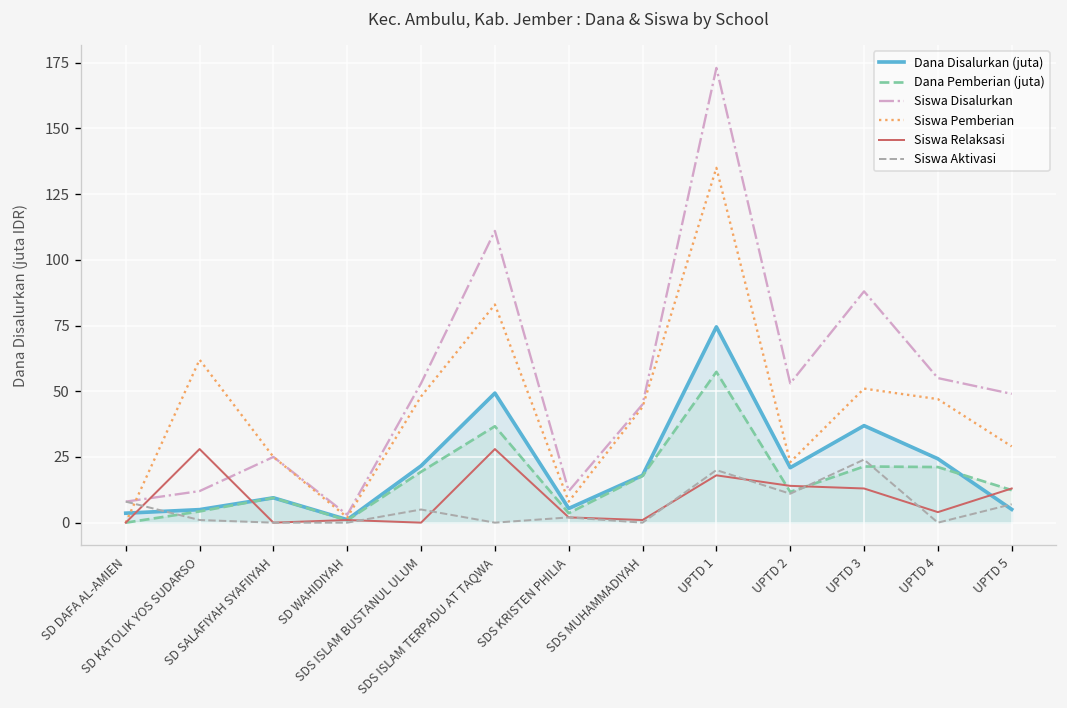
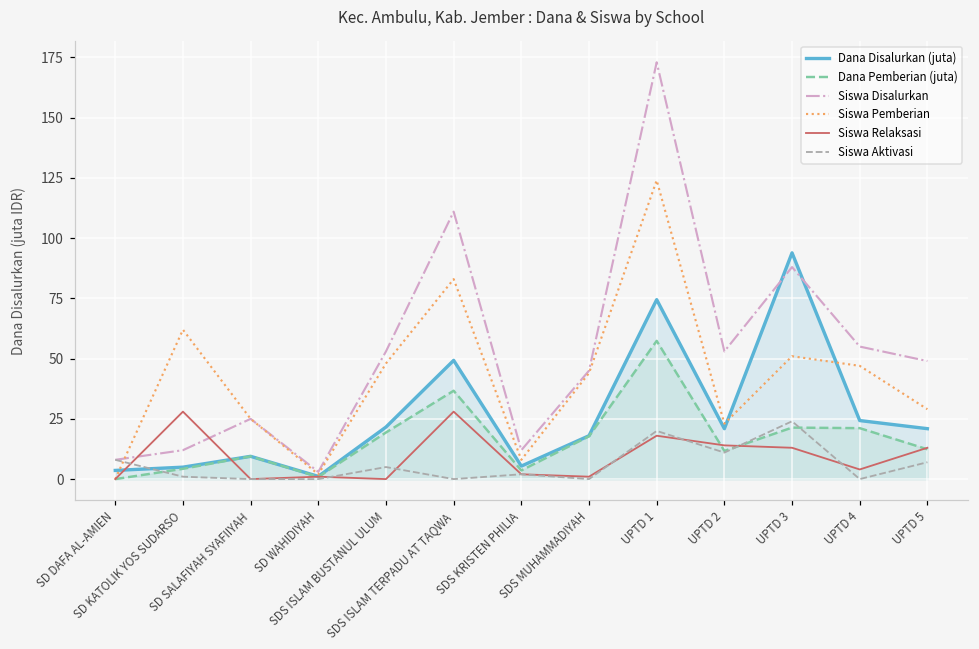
  {
    "Dana Disalurkan (juta)": {
      "SD DAFA AL-AMIEN": 4,
      "SDS ISLAM BUSTANUL ULUM": 22,
      "SDS ISLAM TERPADU AT TAQWA": 49,
      "SDS KRISTEN PHILIA": 5,
      "UPTD 1": 74,
      "UPTD 2": 21,
-     "UPTD 3": 37,
+     "UPTD 3": 94,
      "UPTD 4": 24,
-     "UPTD 5": 5
+     "UPTD 5": 21
    },
    "Siswa Pemberian": {
      "SD KATOLIK YOS SUDARSO": 62,
      "SDS ISLAM BUSTANUL ULUM": 48,
      "SDS ISLAM TERPADU AT TAQWA": 83,
      "SDS KRISTEN PHILIA": 8,
-     "UPTD 1": 135,
+     "UPTD 1": 124,
      "UPTD 2": 23,
      "UPTD 3": 51,
      "UPTD 4": 47,
      "UPTD 5": 29
    },
    "Siswa Relaksasi": {
      "SD KATOLIK YOS SUDARSO": 28,
      "SDS ISLAM BUSTANUL ULUM": 0,
      "SDS ISLAM TERPADU AT TAQWA": 28,
      "UPTD 1": 18,
      "UPTD 2": 14,
      "UPTD 3": 13,
      "UPTD 4": 4
    }
  }
